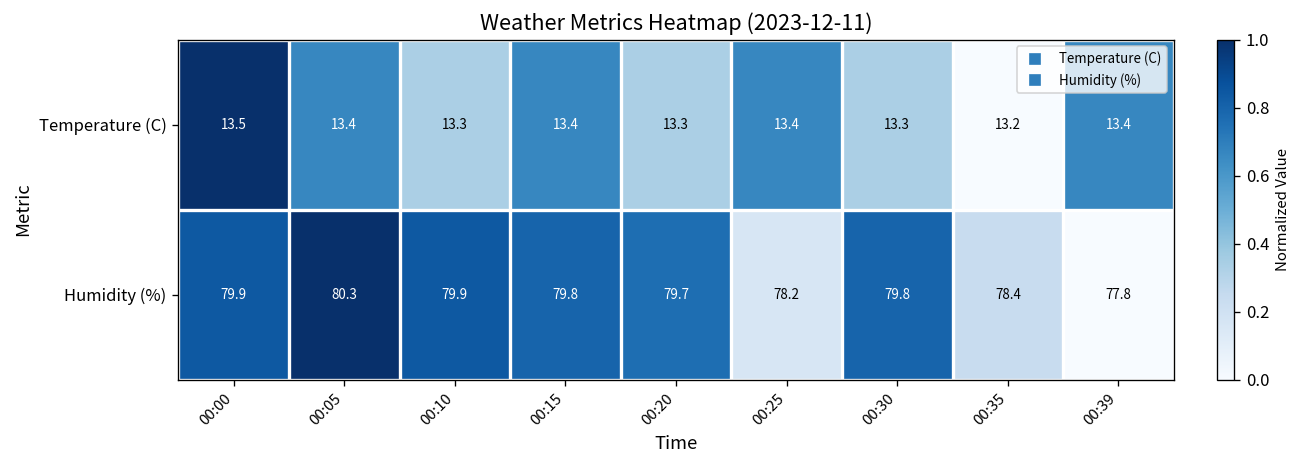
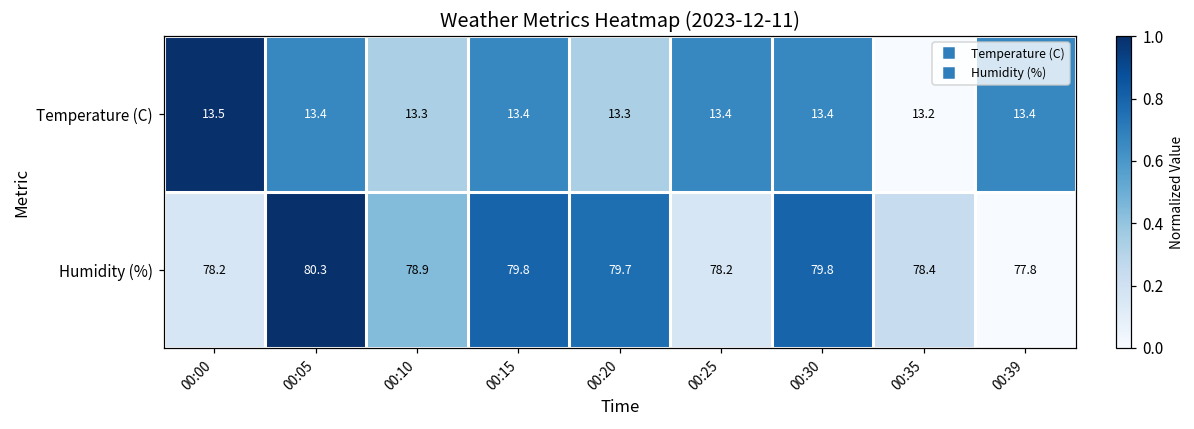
  {
    "Temperature (C)": {
      "00:00": 13.5,
      "00:05": 13.4,
      "00:10": 13.3,
      "00:15": 13.4,
      "00:20": 13.3,
      "00:25": 13.4,
-     "00:30": 13.3,
+     "00:30": 13.4,
      "00:35": 13.2,
      "00:39": 13.4
    },
    "Humidity (%)": {
-     "00:00": 79.9,
+     "00:00": 78.2,
      "00:05": 80.3,
-     "00:10": 79.9,
+     "00:10": 78.9,
      "00:15": 79.8,
      "00:20": 79.7,
      "00:25": 78.2,
      "00:30": 79.8,
      "00:35": 78.4,
      "00:39": 77.8
    }
  }
